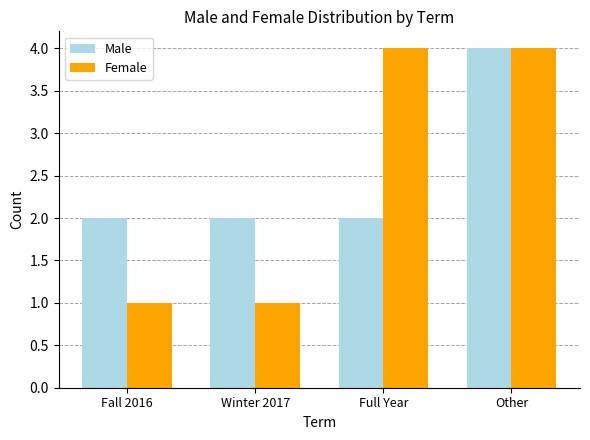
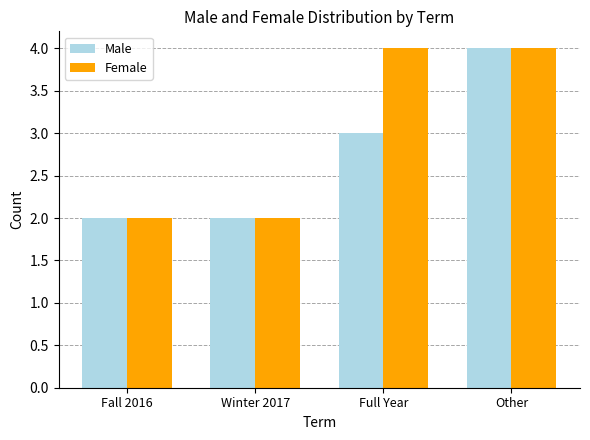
  {
    "Male": {
      "Fall 2016": 2,
      "Winter 2017": 2,
-     "Full Year": 2,
+     "Full Year": 3,
      "Other": 4
    },
    "Female": {
-     "Fall 2016": 1,
-     "Winter 2017": 1,
+     "Fall 2016": 2,
+     "Winter 2017": 2,
      "Full Year": 4,
      "Other": 4
    }
  }
